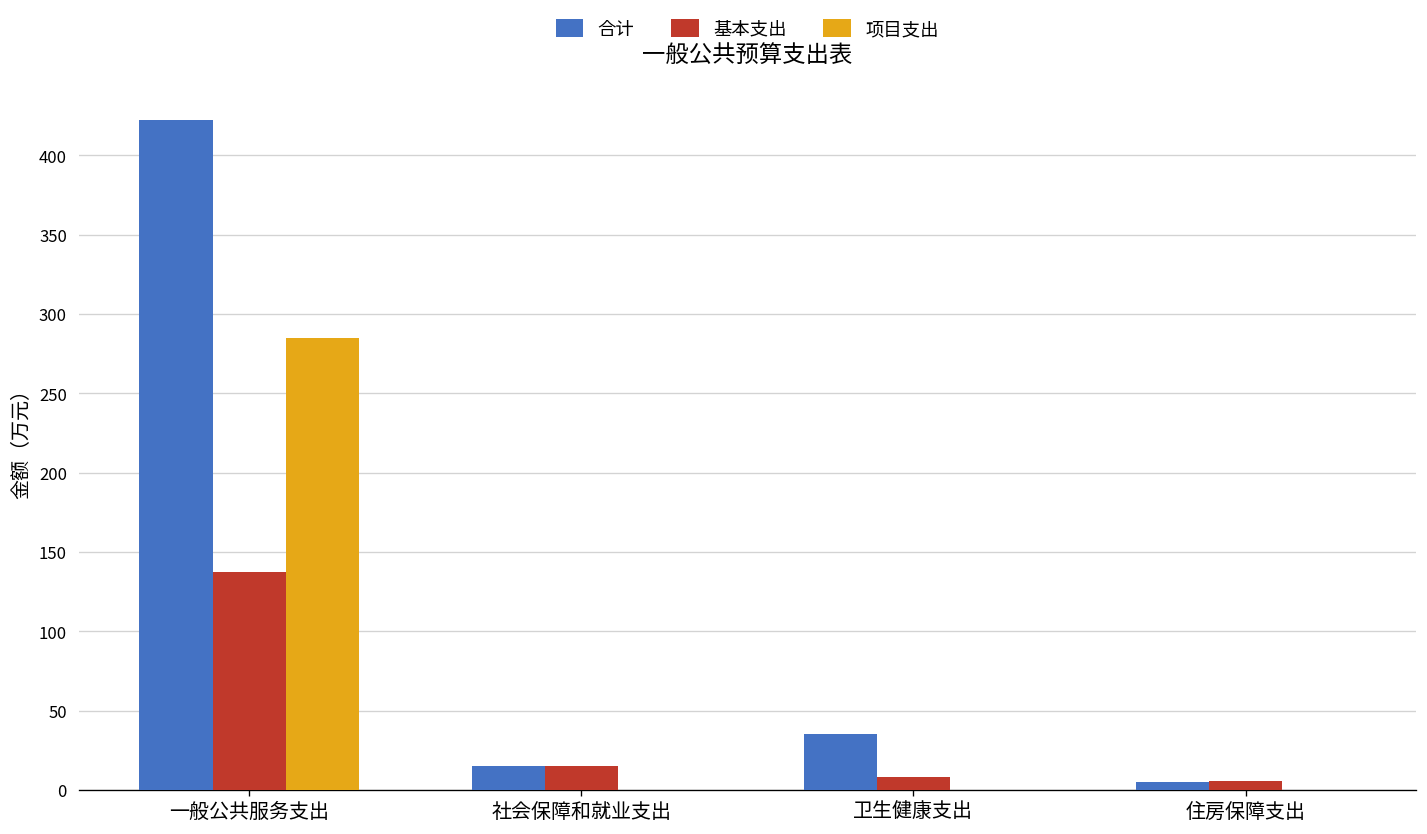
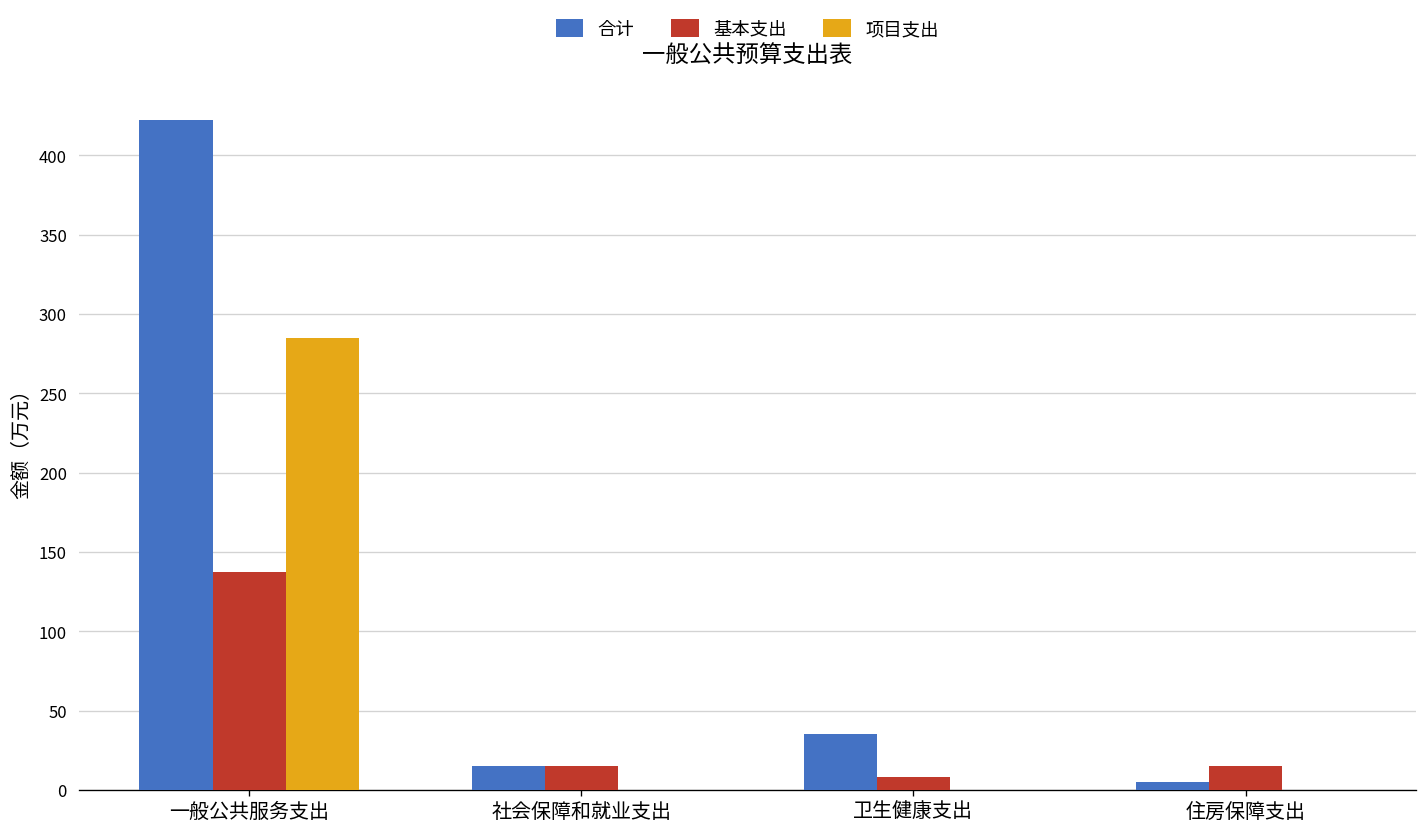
  {
    "合计": {
      "一般公共服务支出": 422,
      "社会保障和就业支出": 15,
      "卫生健康支出": 35,
      "住房保障支出": 5
    },
    "基本支出": {
      "一般公共服务支出": 137,
      "社会保障和就业支出": 15,
      "卫生健康支出": 8,
-     "住房保障支出": 6
+     "住房保障支出": 15
    },
    "项目支出": {
      "一般公共服务支出": 285,
      "社会保障和就业支出": 0,
      "卫生健康支出": 0,
      "住房保障支出": 0
    }
  }
